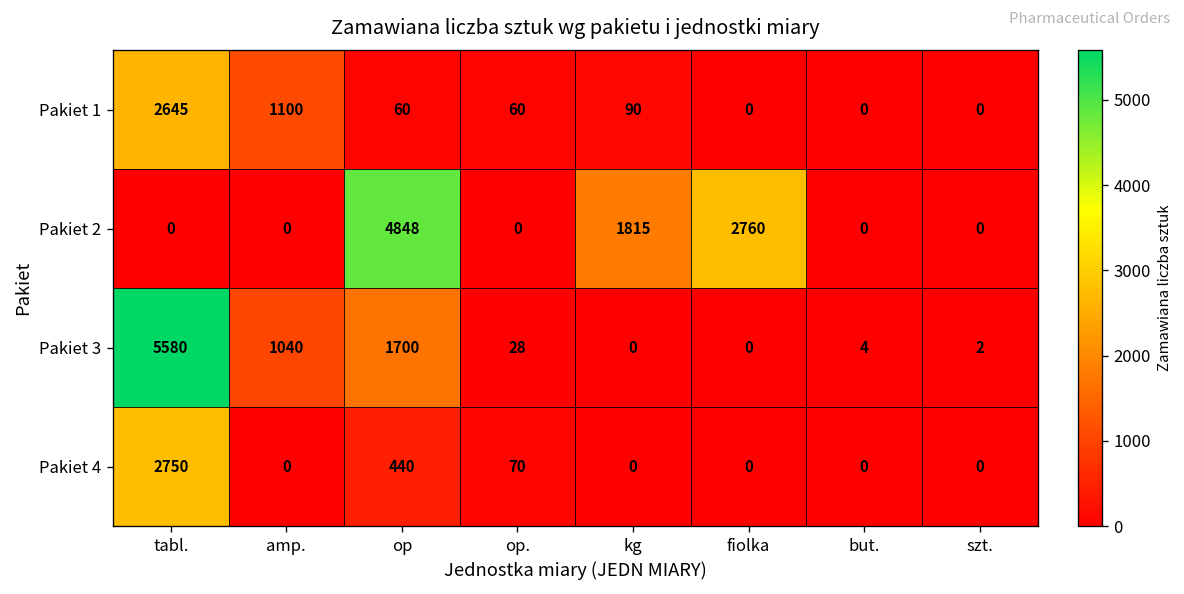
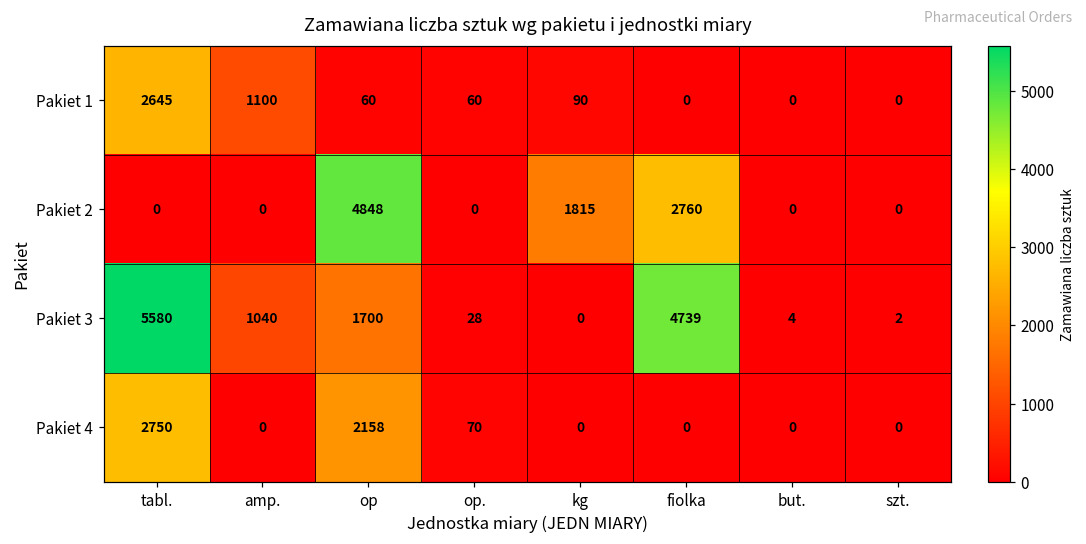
  {
    "Pakiet 1": {
      "tabl.": 2645,
      "amp.": 1100,
      "op": 60,
      "op.": 60,
      "kg": 90,
      "fiolka": 0,
      "but.": 0,
      "szt.": 0
    },
    "Pakiet 2": {
      "tabl.": 0,
      "amp.": 0,
      "op": 4848,
      "op.": 0,
      "kg": 1815,
      "fiolka": 2760,
      "but.": 0,
      "szt.": 0
    },
    "Pakiet 3": {
      "tabl.": 5580,
      "amp.": 1040,
      "op": 1700,
      "op.": 28,
      "kg": 0,
-     "fiolka": 0,
+     "fiolka": 4739,
      "but.": 4,
      "szt.": 2
    },
    "Pakiet 4": {
      "tabl.": 2750,
      "amp.": 0,
-     "op": 440,
+     "op": 2158,
      "op.": 70,
      "kg": 0,
      "fiolka": 0,
      "but.": 0,
      "szt.": 0
    }
  }
